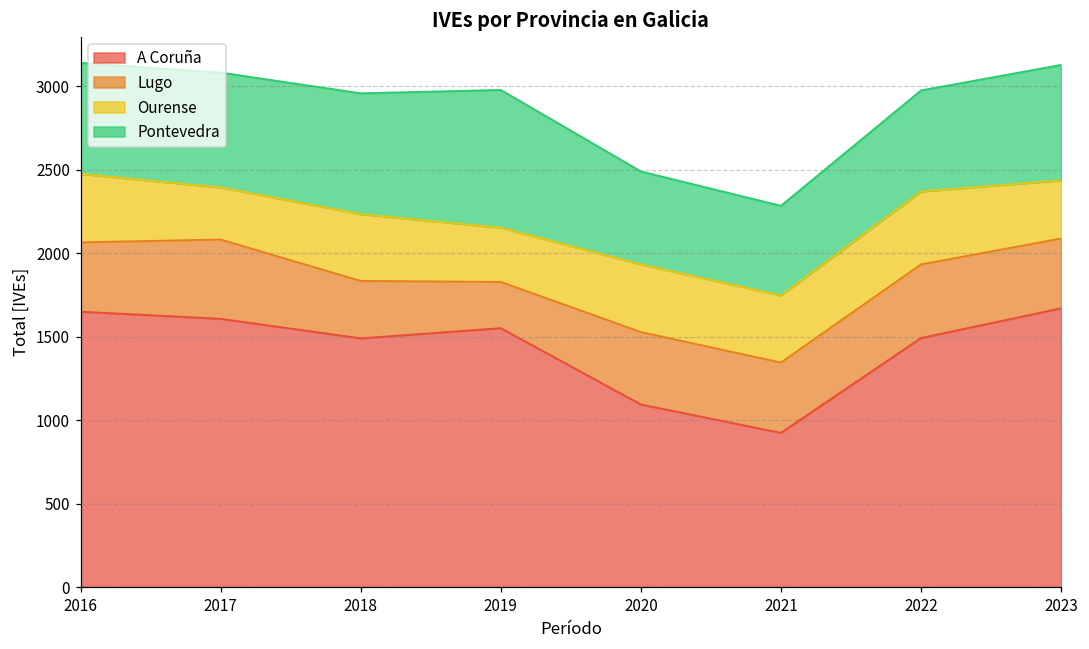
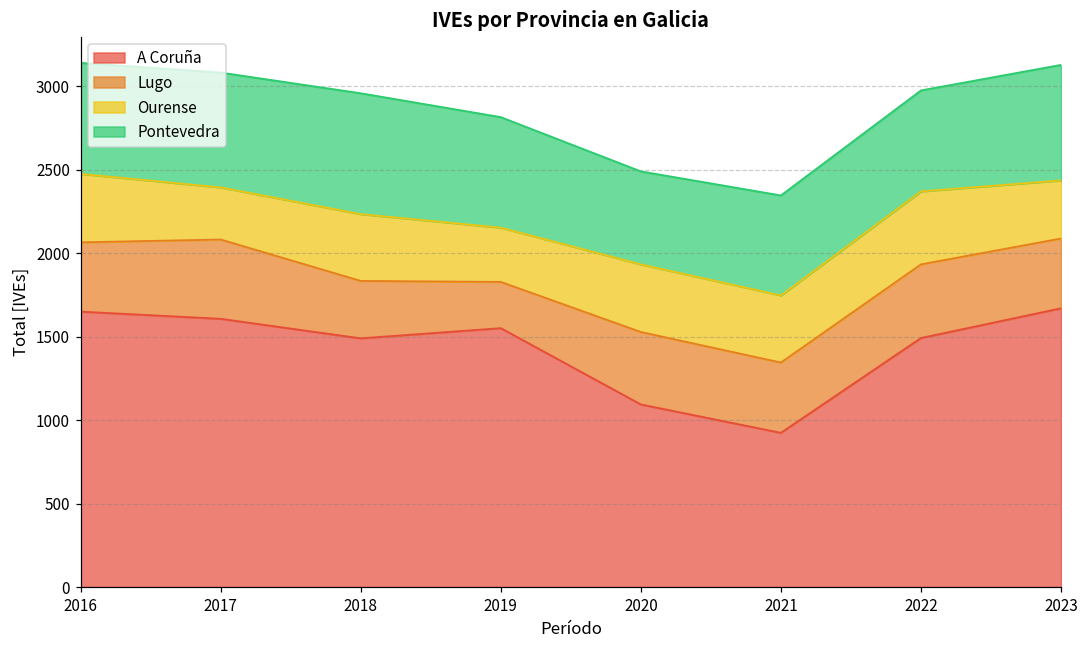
  {
    "Ourense": {
      "2016": 410,
      "2017": 310,
      "2018": 400,
      "2019": 330,
      "2020": 410,
      "2021": 400,
      "2022": 440,
      "2023": 350
    },
    "Pontevedra": {
      "2016": 670,
      "2018": 720,
-     "2019": 830,
+     "2019": 660,
      "2020": 560,
-     "2021": 540,
+     "2021": 600,
      "2022": 610,
      "2023": 690
    }
  }
